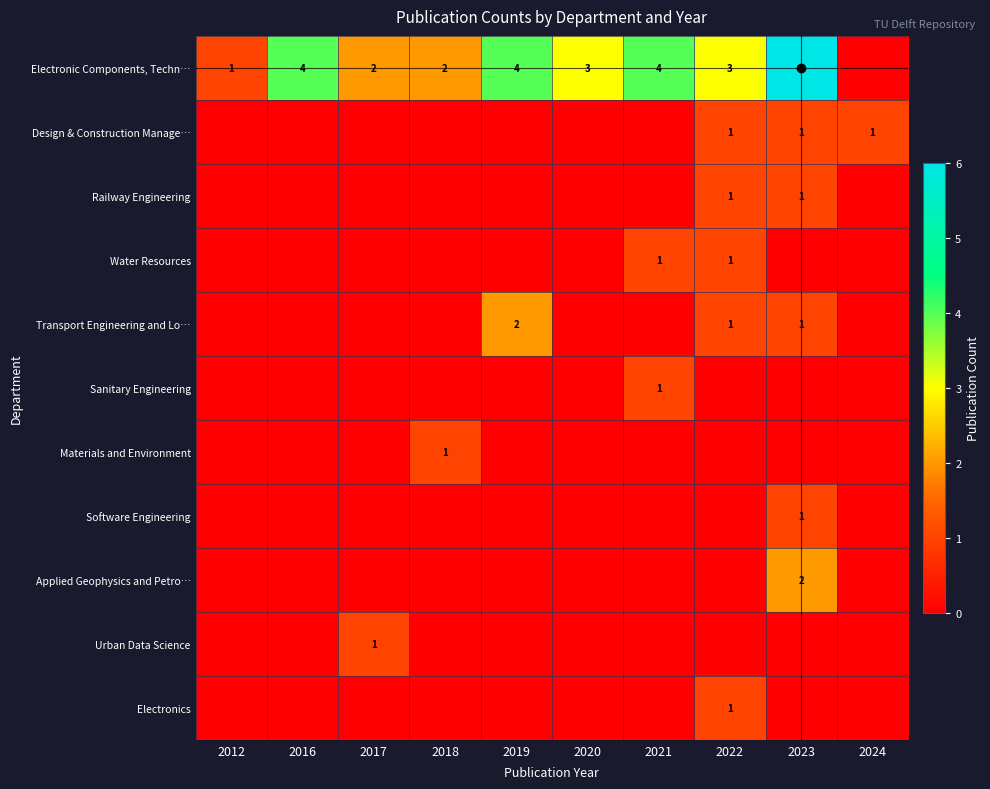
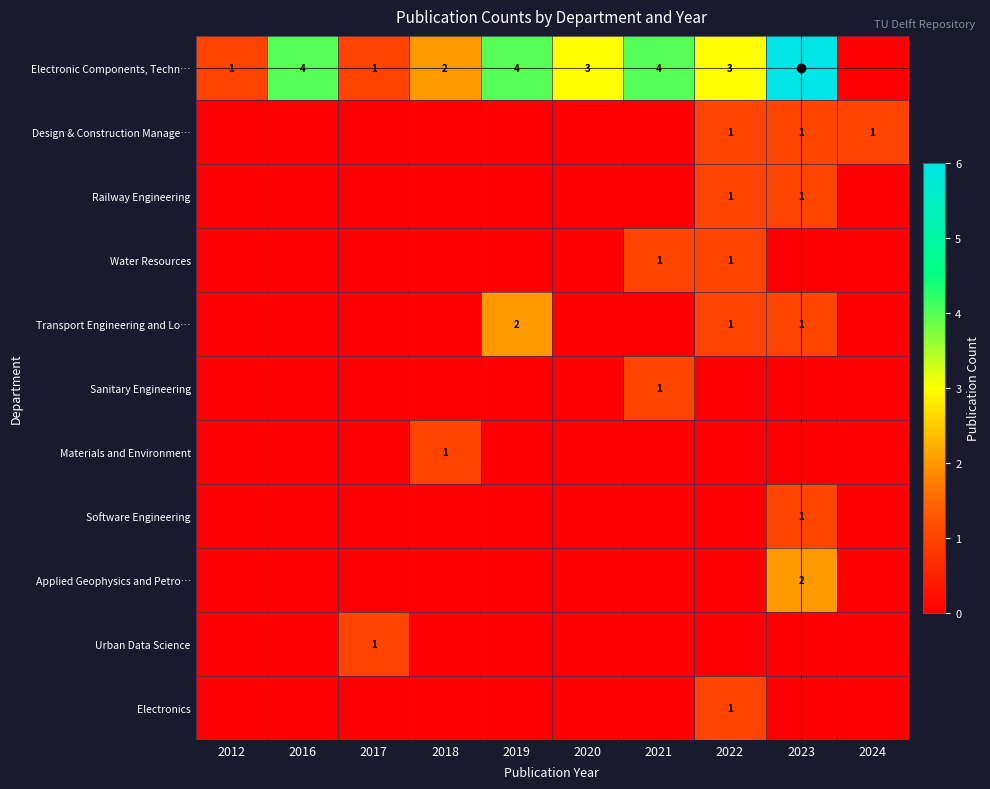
  {
    "Electronic Components, Techn…": {
      "2012": 1,
      "2016": 4,
-     "2017": 2,
+     "2017": 1,
      "2018": 2,
      "2019": 4,
      "2020": 3,
      "2021": 4,
      "2022": 3
    },
    "Design & Construction Manage…": {
      "2022": 1,
      "2023": 1,
      "2024": 1
    },
    "Railway Engineering": {
      "2022": 1,
      "2023": 1
    },
    "Water Resources": {
      "2021": 1,
      "2022": 1
    },
    "Transport Engineering and Lo…": {
      "2019": 2,
      "2022": 1,
      "2023": 1
    },
    "Sanitary Engineering": {
      "2021": 1
    },
    "Materials and Environment": {
      "2018": 1
    },
    "Software Engineering": {
      "2023": 1
    },
    "Applied Geophysics and Petro…": {
      "2023": 2
    },
    "Urban Data Science": {
      "2017": 1
    },
    "Electronics": {
      "2022": 1
    }
  }
